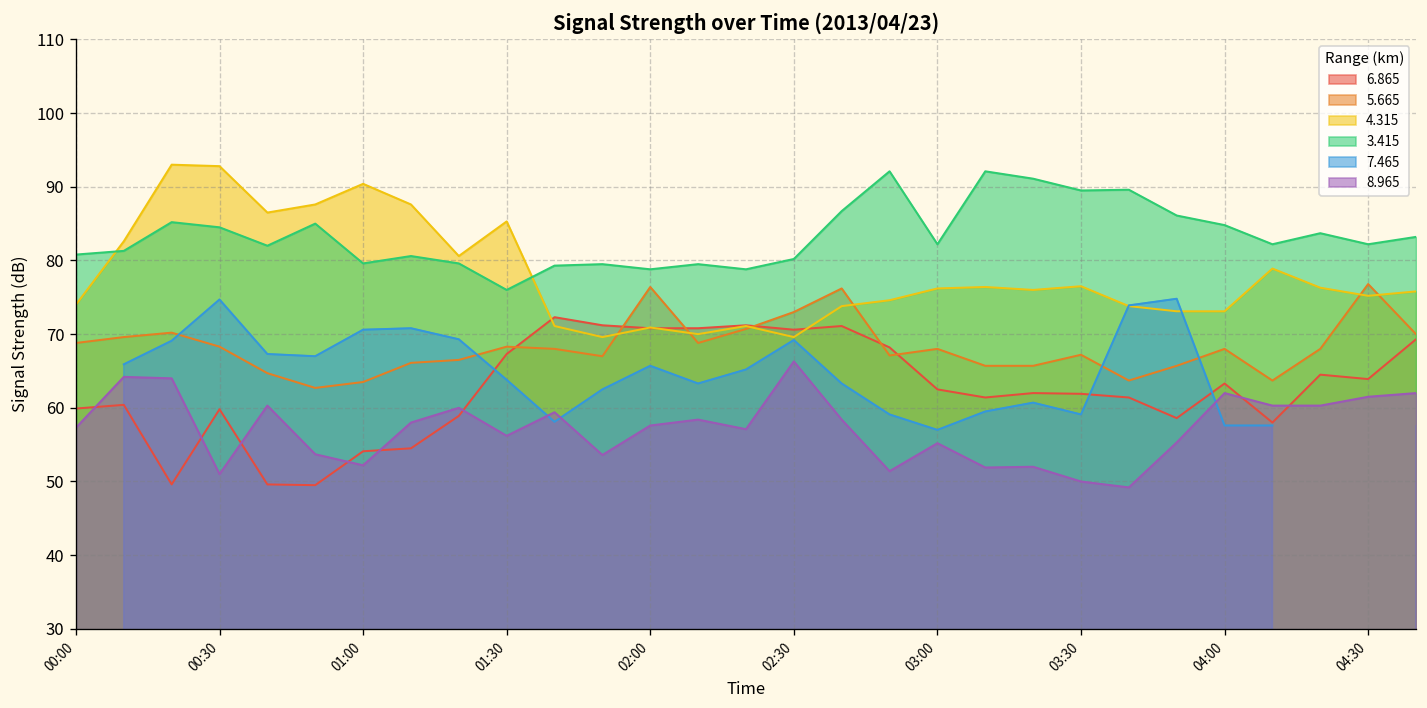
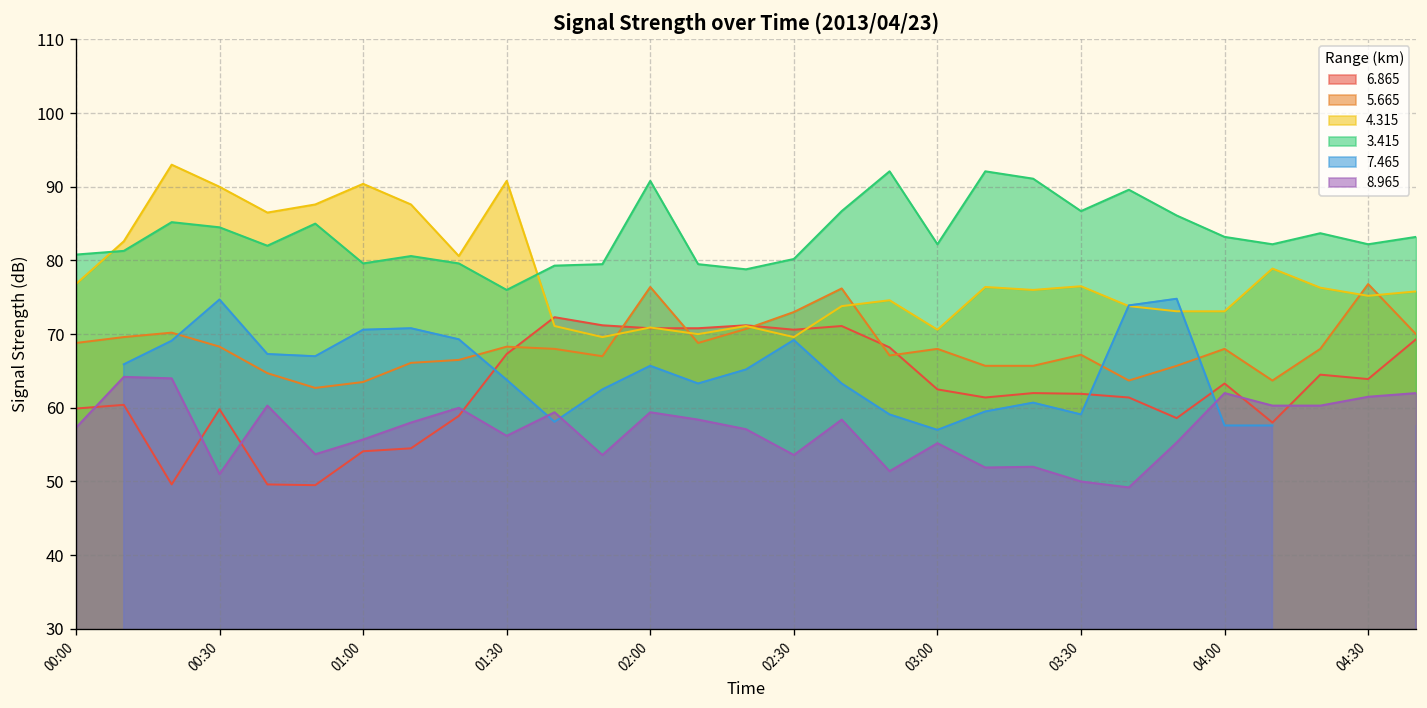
  {
    "4.315": {
-     "00:00": 74,
-     "00:30": 93,
+     "00:00": 77,
+     "00:30": 90,
      "01:00": 90,
-     "01:30": 85,
-     "03:00": 76,
+     "01:30": 91,
+     "03:00": 71,
      "03:30": 77,
      "04:00": 73,
      "04:30": 75
    },
    "3.415": {
      "00:00": 81,
      "00:30": 85,
      "01:00": 80,
      "01:30": 76,
-     "02:00": 79,
+     "02:00": 91,
      "02:30": 80,
      "03:00": 82,
-     "03:30": 90,
-     "04:00": 85,
+     "03:30": 87,
+     "04:00": 83,
      "04:30": 82
    },
    "8.965": {
      "00:00": 57,
      "00:30": 51,
-     "01:00": 52,
+     "01:00": 56,
      "01:30": 56,
-     "02:00": 58,
-     "02:30": 66,
+     "02:00": 59,
+     "02:30": 54,
      "03:00": 55,
      "03:30": 50,
      "04:00": 62,
      "04:30": 62
    }
  }
